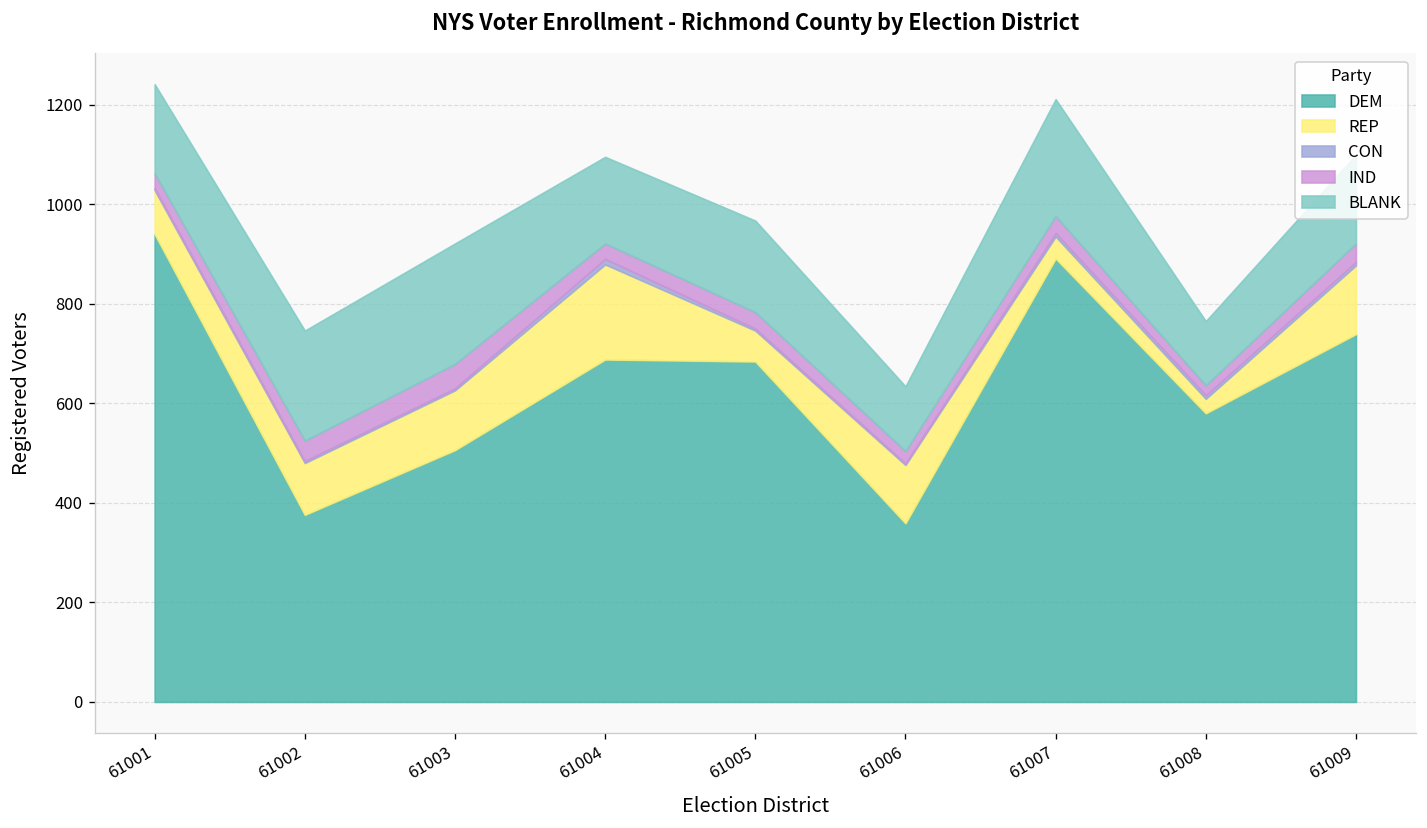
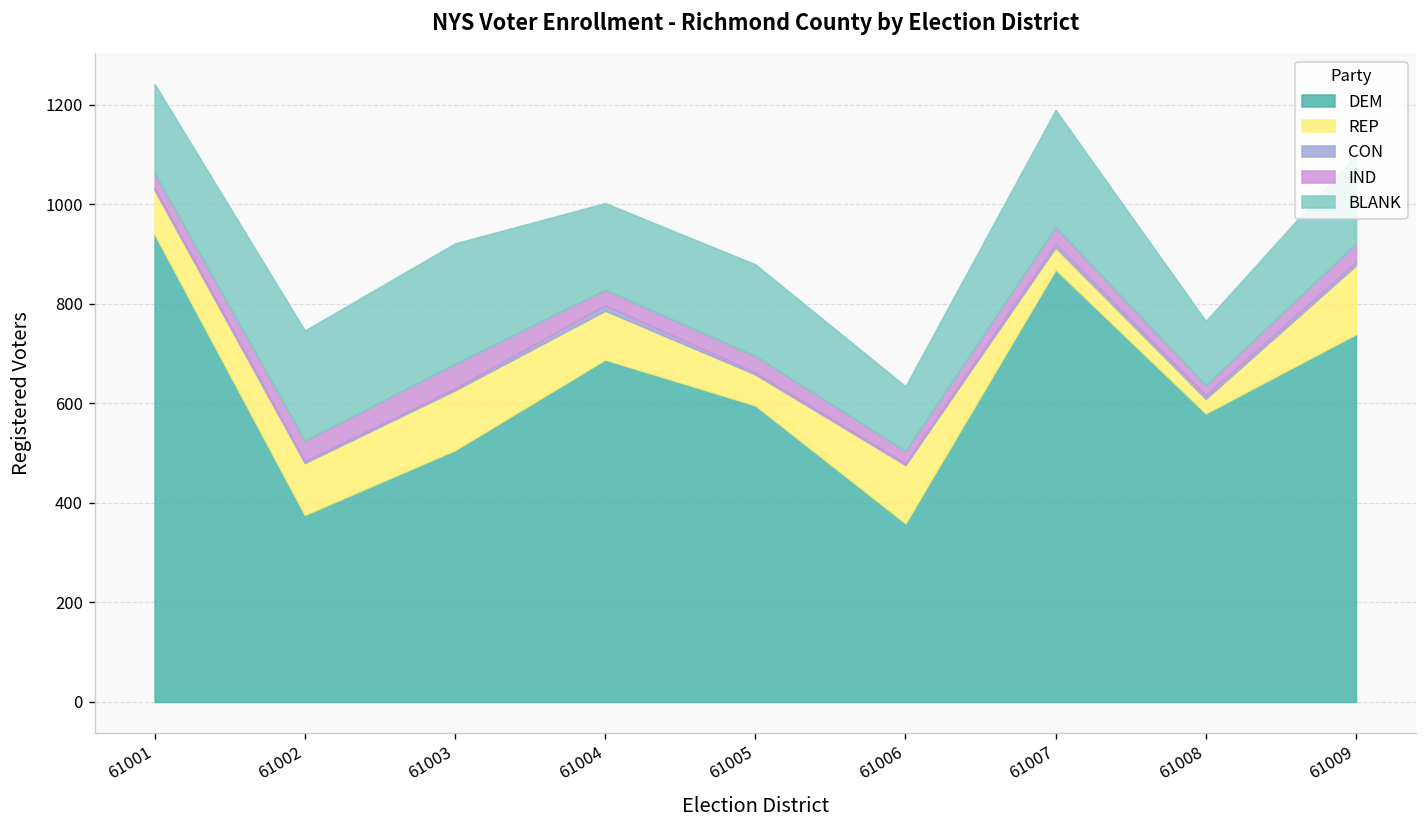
  {
    "DEM": {
      "61001": 940,
      "61002": 380,
      "61003": 510,
      "61004": 690,
-     "61005": 680,
+     "61005": 600,
      "61006": 360,
-     "61007": 890,
+     "61007": 870,
      "61008": 580,
      "61009": 740
    },
    "REP": {
-     "61004": 190,
+     "61004": 100,
      "61007": 40,
      "61008": 30,
      "61009": 140
    }
  }
